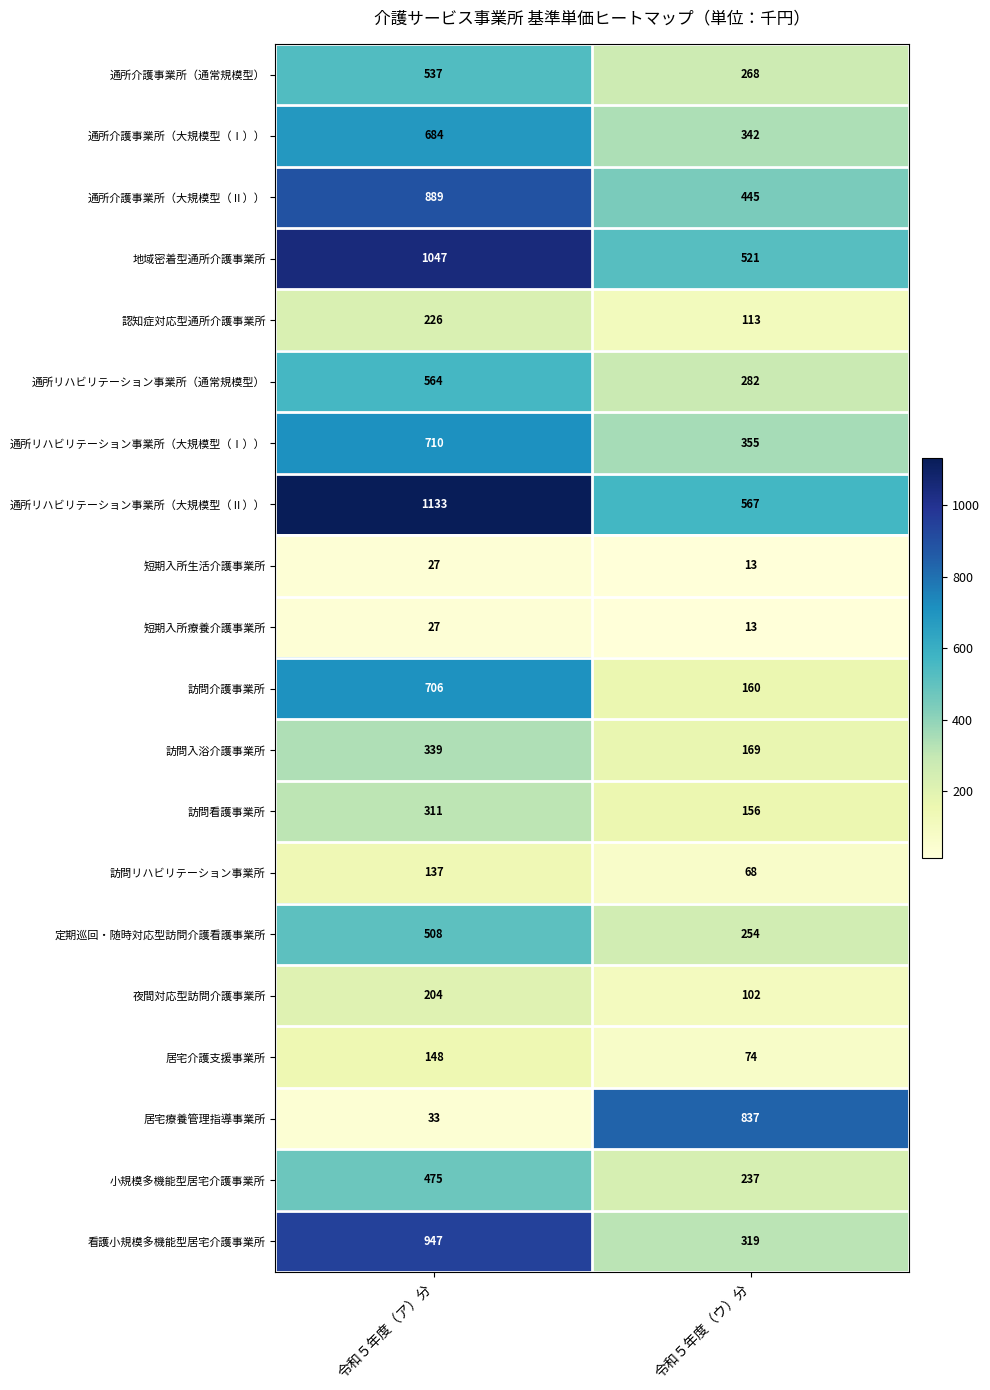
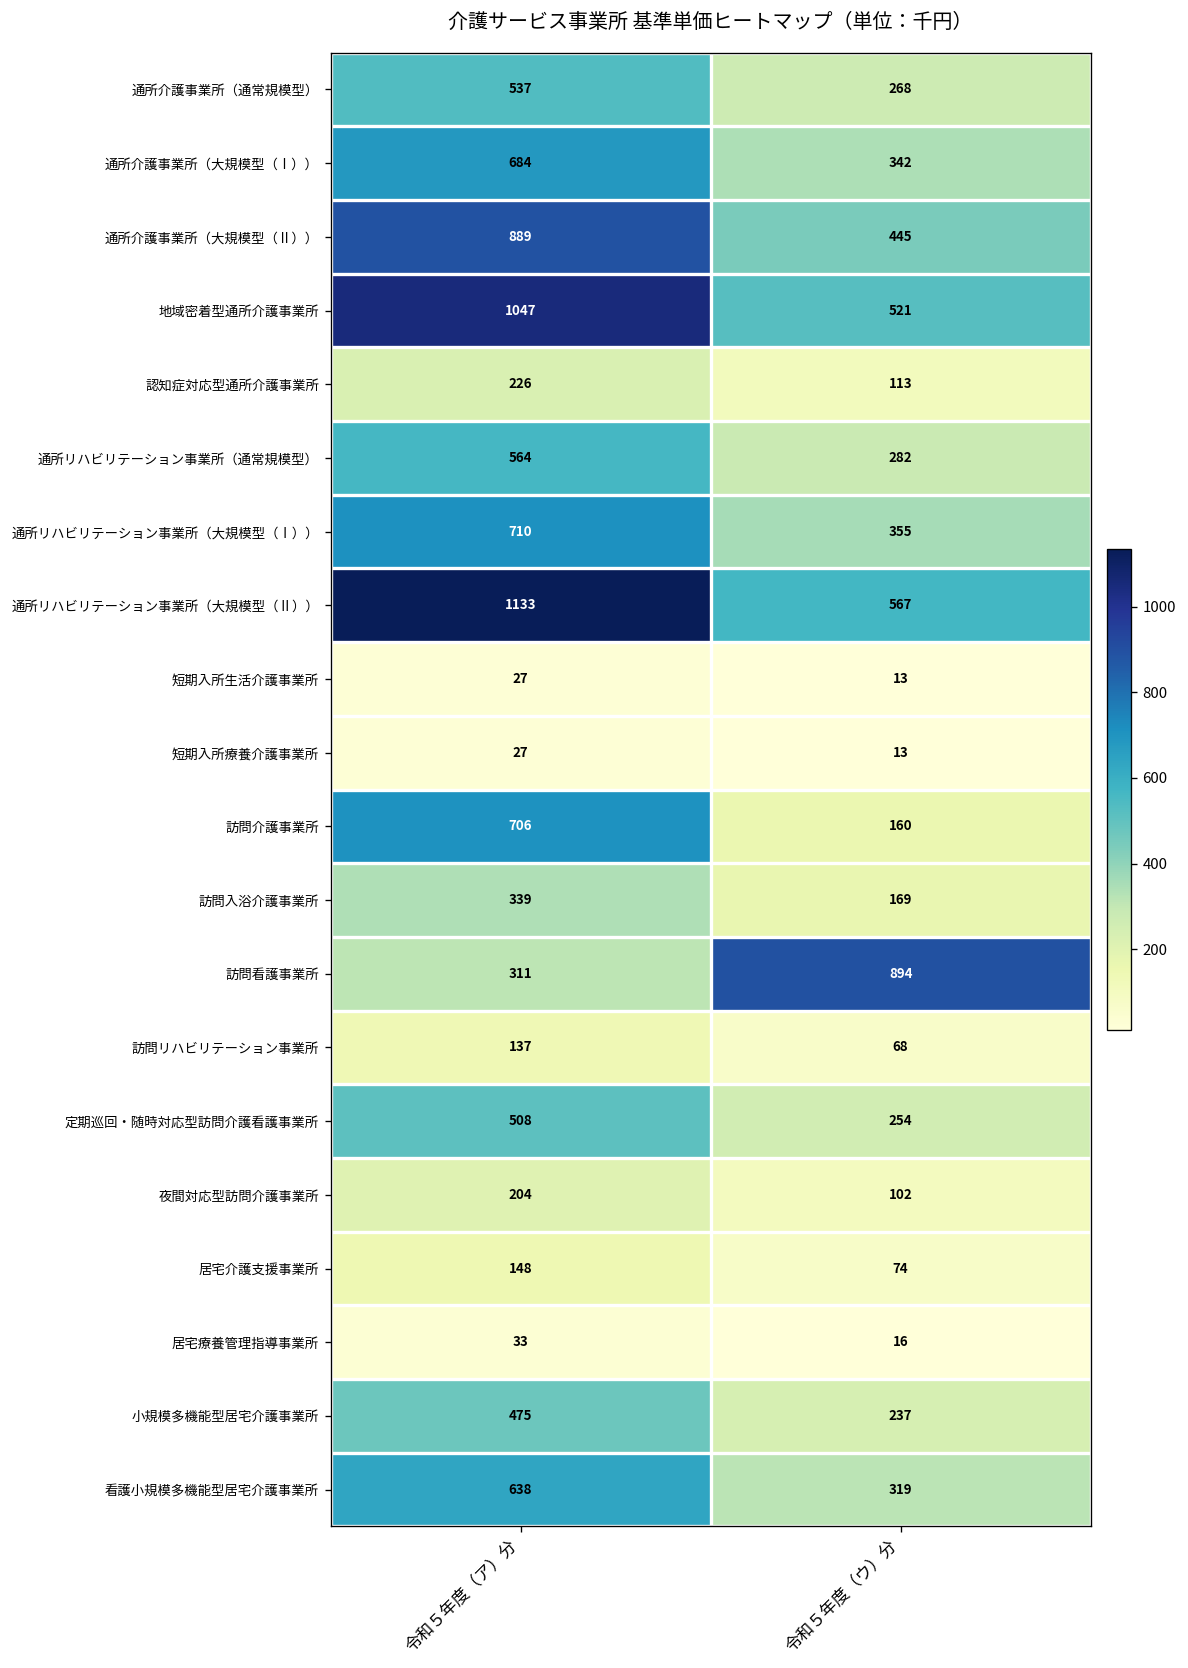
  {
    "通所介護事業所（通常規模型）": {
      "令和５年度（ア）分": 537,
      "令和５年度（ウ）分": 268
    },
    "通所介護事業所（大規模型（Ⅰ））": {
      "令和５年度（ア）分": 684,
      "令和５年度（ウ）分": 342
    },
    "通所介護事業所（大規模型（Ⅱ））": {
      "令和５年度（ア）分": 889,
      "令和５年度（ウ）分": 445
    },
    "地域密着型通所介護事業所": {
      "令和５年度（ア）分": 1047,
      "令和５年度（ウ）分": 521
    },
    "認知症対応型通所介護事業所": {
      "令和５年度（ア）分": 226,
      "令和５年度（ウ）分": 113
    },
    "通所リハビリテーション事業所（通常規模型）": {
      "令和５年度（ア）分": 564,
      "令和５年度（ウ）分": 282
    },
    "通所リハビリテーション事業所（大規模型（Ⅰ））": {
      "令和５年度（ア）分": 710,
      "令和５年度（ウ）分": 355
    },
    "通所リハビリテーション事業所（大規模型（Ⅱ））": {
      "令和５年度（ア）分": 1133,
      "令和５年度（ウ）分": 567
    },
    "短期入所生活介護事業所": {
      "令和５年度（ア）分": 27,
      "令和５年度（ウ）分": 13
    },
    "短期入所療養介護事業所": {
      "令和５年度（ア）分": 27,
      "令和５年度（ウ）分": 13
    },
    "訪問介護事業所": {
      "令和５年度（ア）分": 706,
      "令和５年度（ウ）分": 160
    },
    "訪問入浴介護事業所": {
      "令和５年度（ア）分": 339,
      "令和５年度（ウ）分": 169
    },
    "訪問看護事業所": {
      "令和５年度（ア）分": 311,
-     "令和５年度（ウ）分": 156
+     "令和５年度（ウ）分": 894
    },
    "訪問リハビリテーション事業所": {
      "令和５年度（ア）分": 137,
      "令和５年度（ウ）分": 68
    },
    "定期巡回・随時対応型訪問介護看護事業所": {
      "令和５年度（ア）分": 508,
      "令和５年度（ウ）分": 254
    },
    "夜間対応型訪問介護事業所": {
      "令和５年度（ア）分": 204,
      "令和５年度（ウ）分": 102
    },
    "居宅介護支援事業所": {
      "令和５年度（ア）分": 148,
      "令和５年度（ウ）分": 74
    },
    "居宅療養管理指導事業所": {
      "令和５年度（ア）分": 33,
-     "令和５年度（ウ）分": 837
+     "令和５年度（ウ）分": 16
    },
    "小規模多機能型居宅介護事業所": {
      "令和５年度（ア）分": 475,
      "令和５年度（ウ）分": 237
    },
    "看護小規模多機能型居宅介護事業所": {
-     "令和５年度（ア）分": 947,
+     "令和５年度（ア）分": 638,
      "令和５年度（ウ）分": 319
    }
  }
